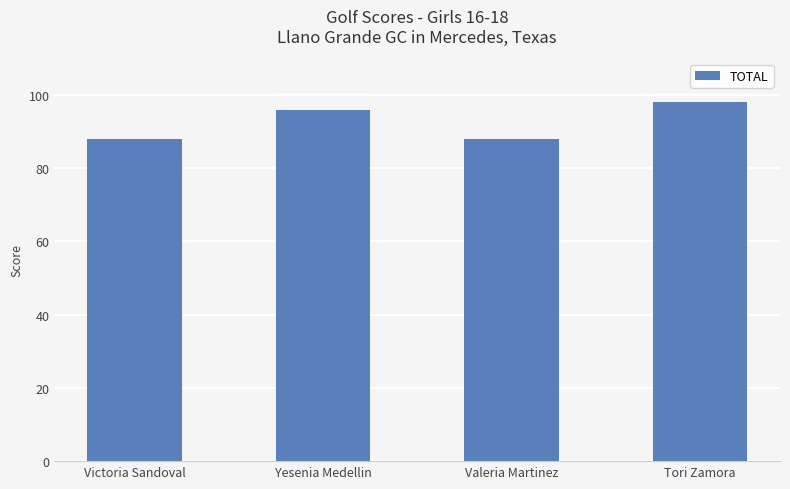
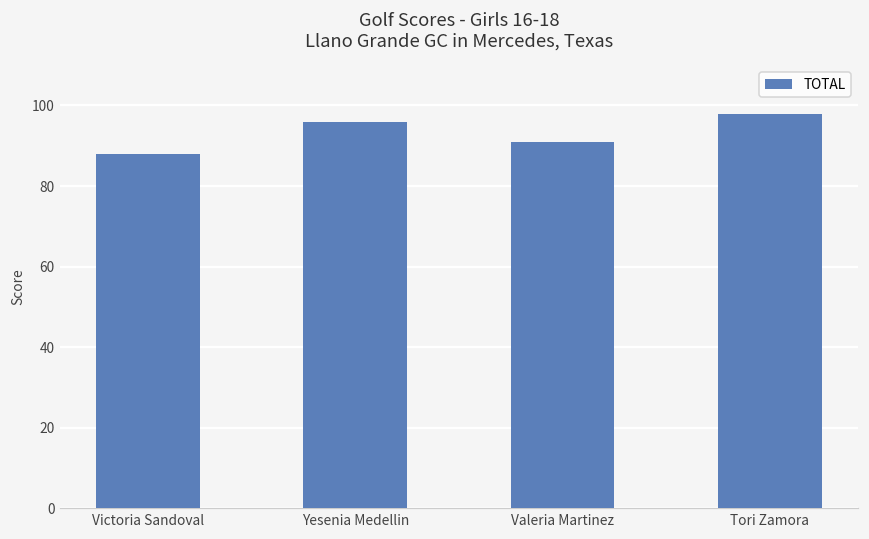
  {
    "Victoria Sandoval": 88,
    "Yesenia Medellin": 96,
-   "Valeria Martinez": 88,
+   "Valeria Martinez": 91,
    "Tori Zamora": 98
  }
